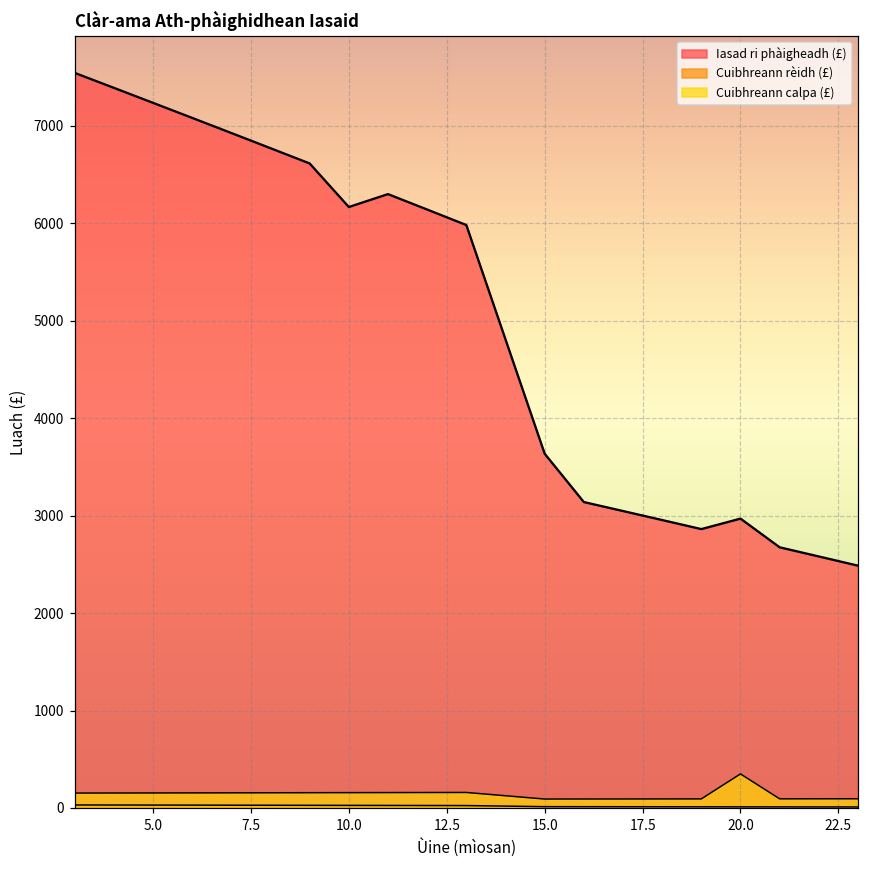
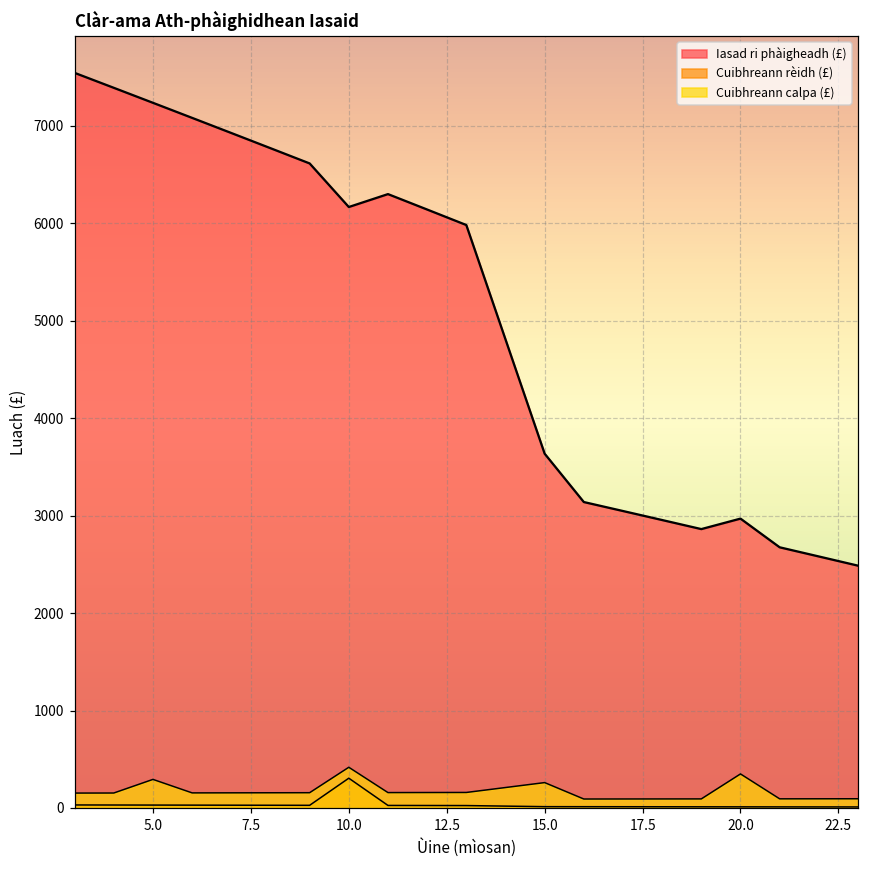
  {
    "Iasad ri phàigheadh (£)": {
      "5.0": 7200,
      "10.0": 6200,
      "15.0": 3600,
      "20.0": 3000
    },
    "Cuibhreann rèidh (£)": {
      "5.0": 0,
-     "10.0": 0,
+     "10.0": 300,
      "15.0": 0,
      "20.0": 0
    },
    "Cuibhreann calpa (£)": {
-     "5.0": 200,
-     "10.0": 200,
-     "15.0": 100,
+     "5.0": 300,
+     "10.0": 400,
+     "15.0": 300,
      "20.0": 300
    }
  }
